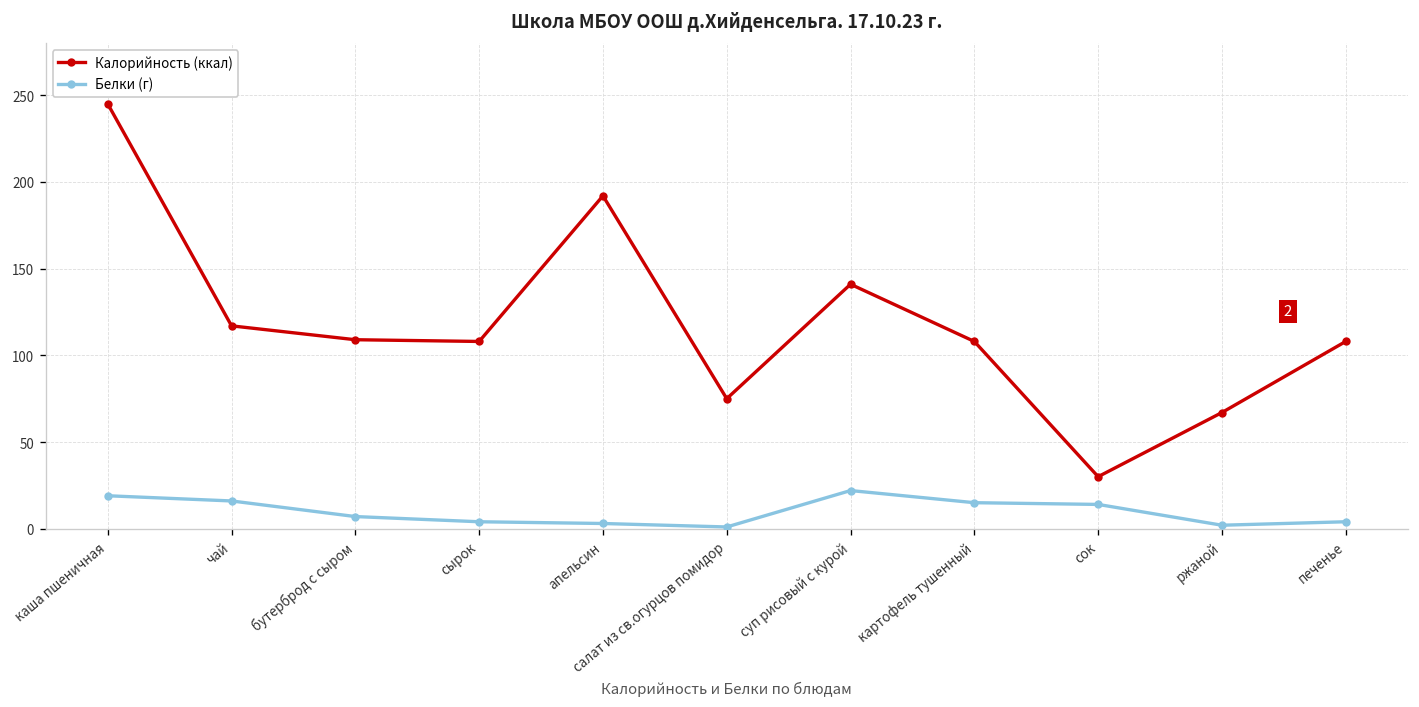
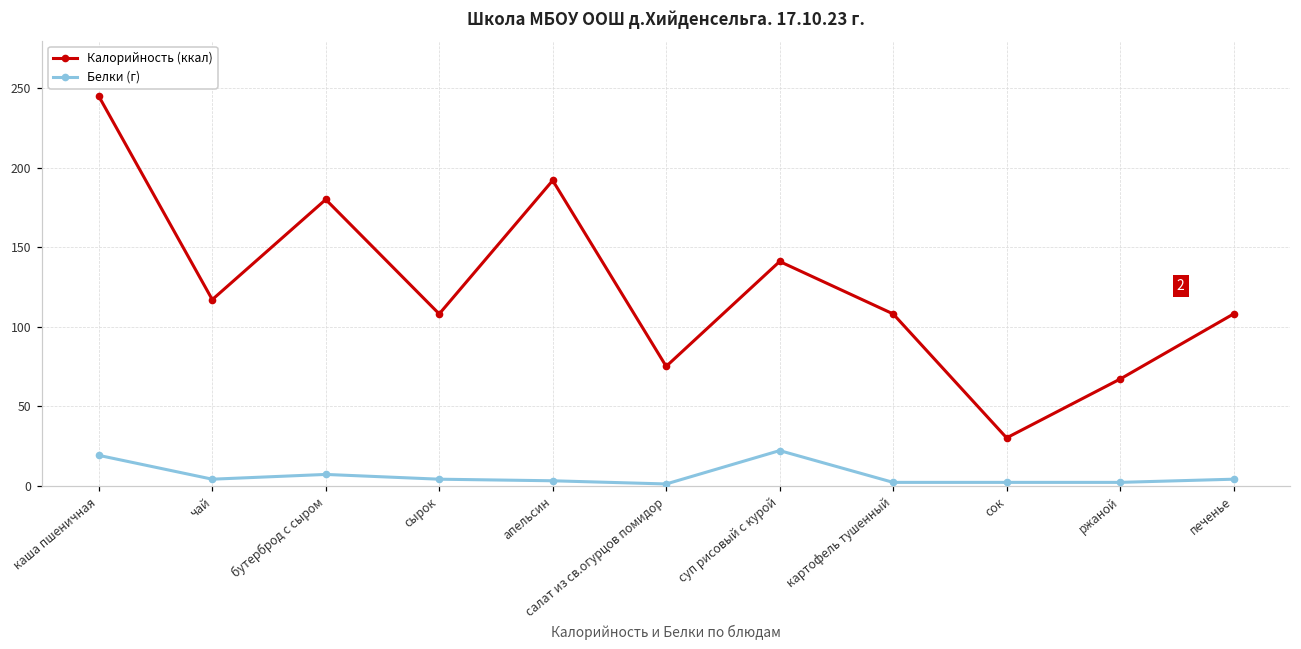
  {
    "Калорийность (ккал)": {
      "каша пшеничная": 245,
      "чай": 117,
-     "бутерброд с сыром": 109,
+     "бутерброд с сыром": 180,
      "сырок": 108,
      "апельсин": 192,
      "салат из св.огурцов помидор": 75,
      "суп рисовый с курой": 141,
      "картофель тушенный": 108,
      "сок": 30,
      "ржаной": 67,
      "печенье": 108
    },
    "Белки (г)": {
      "каша пшеничная": 19,
-     "чай": 16,
+     "чай": 4,
      "бутерброд с сыром": 7,
      "сырок": 4,
      "апельсин": 3,
      "салат из св.огурцов помидор": 1,
      "суп рисовый с курой": 22,
-     "картофель тушенный": 15,
-     "сок": 14,
+     "картофель тушенный": 2,
+     "сок": 2,
      "ржаной": 2,
      "печенье": 4
    }
  }
